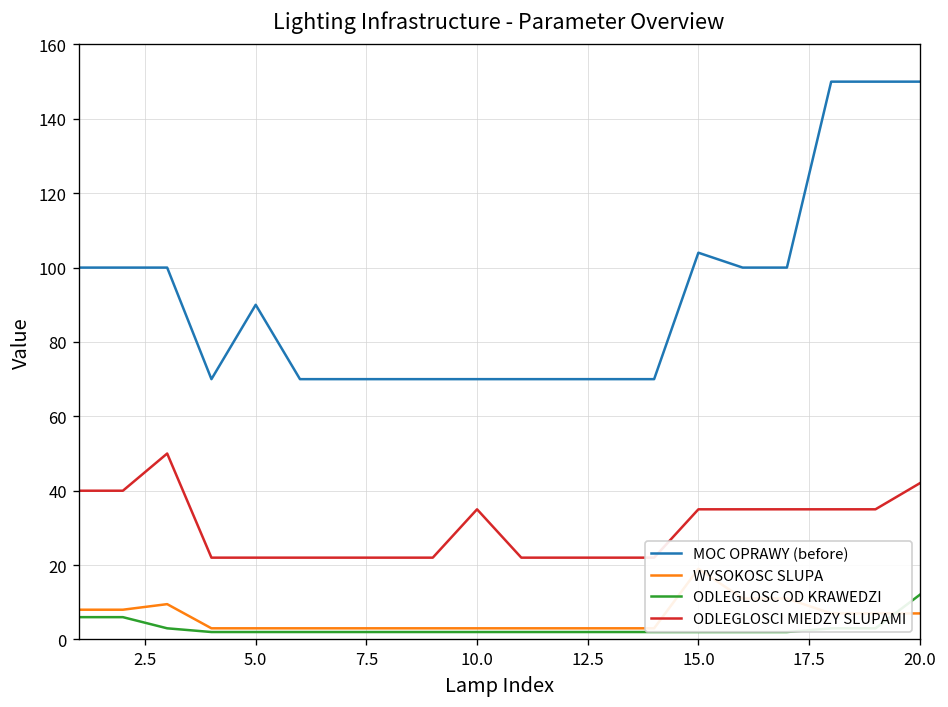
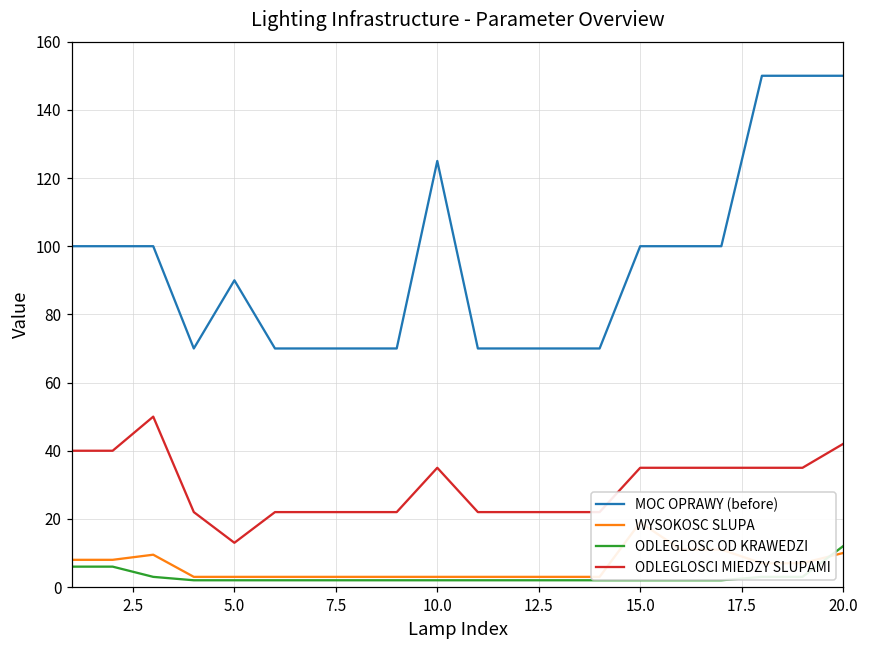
  {
    "MOC OPRAWY (before)": {
      "5.0": 90,
-     "10.0": 70,
-     "15.0": 104,
+     "10.0": 125,
+     "15.0": 100,
      "20.0": 150
    },
    "WYSOKOSC SLUPA": {
      "5.0": 3,
      "10.0": 3,
-     "20.0": 7
+     "20.0": 10
    },
    "ODLEGLOSC OD KRAWEDZI": {
      "5.0": 2,
      "10.0": 2,
      "20.0": 12
    },
    "ODLEGLOSCI MIEDZY SLUPAMI": {
-     "5.0": 22,
+     "5.0": 13,
      "10.0": 35,
      "15.0": 35,
      "20.0": 42
    }
  }
